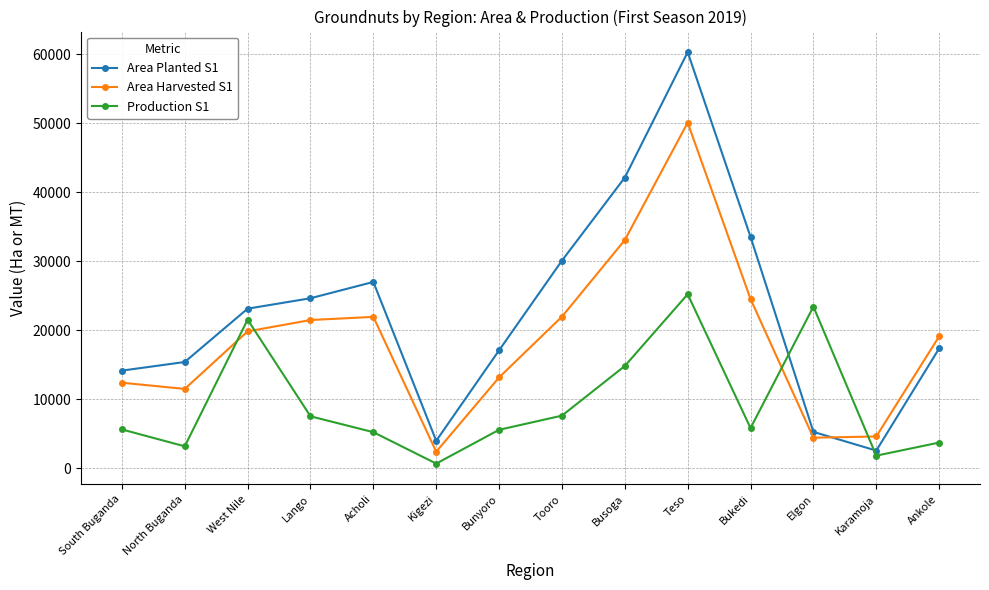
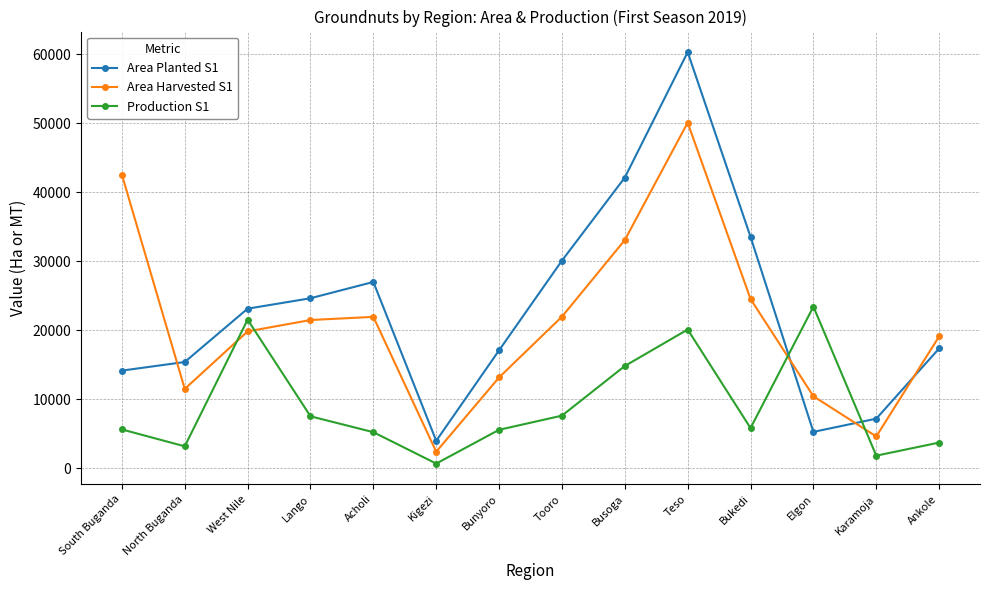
  {
    "Area Planted S1": {
      "South Buganda": 14000,
      "North Buganda": 15000,
      "West Nile": 23000,
      "Lango": 25000,
      "Acholi": 27000,
      "Kigezi": 4000,
      "Bunyoro": 17000,
      "Tooro": 30000,
      "Busoga": 42000,
      "Teso": 60000,
      "Bukedi": 34000,
      "Elgon": 5000,
-     "Karamoja": 3000,
+     "Karamoja": 7000,
      "Ankole": 17000
    },
    "Area Harvested S1": {
-     "South Buganda": 12000,
+     "South Buganda": 43000,
      "North Buganda": 12000,
      "West Nile": 20000,
      "Lango": 22000,
      "Acholi": 22000,
      "Kigezi": 2000,
      "Bunyoro": 13000,
      "Tooro": 22000,
      "Busoga": 33000,
      "Teso": 50000,
      "Bukedi": 25000,
-     "Elgon": 4000,
+     "Elgon": 10000,
      "Karamoja": 5000,
      "Ankole": 19000
    },
    "Production S1": {
      "South Buganda": 6000,
      "North Buganda": 3000,
      "West Nile": 22000,
      "Lango": 8000,
      "Acholi": 5000,
      "Kigezi": 1000,
      "Bunyoro": 6000,
      "Tooro": 8000,
      "Busoga": 15000,
-     "Teso": 25000,
+     "Teso": 20000,
      "Bukedi": 6000,
      "Elgon": 23000,
      "Karamoja": 2000,
      "Ankole": 4000
    }
  }
